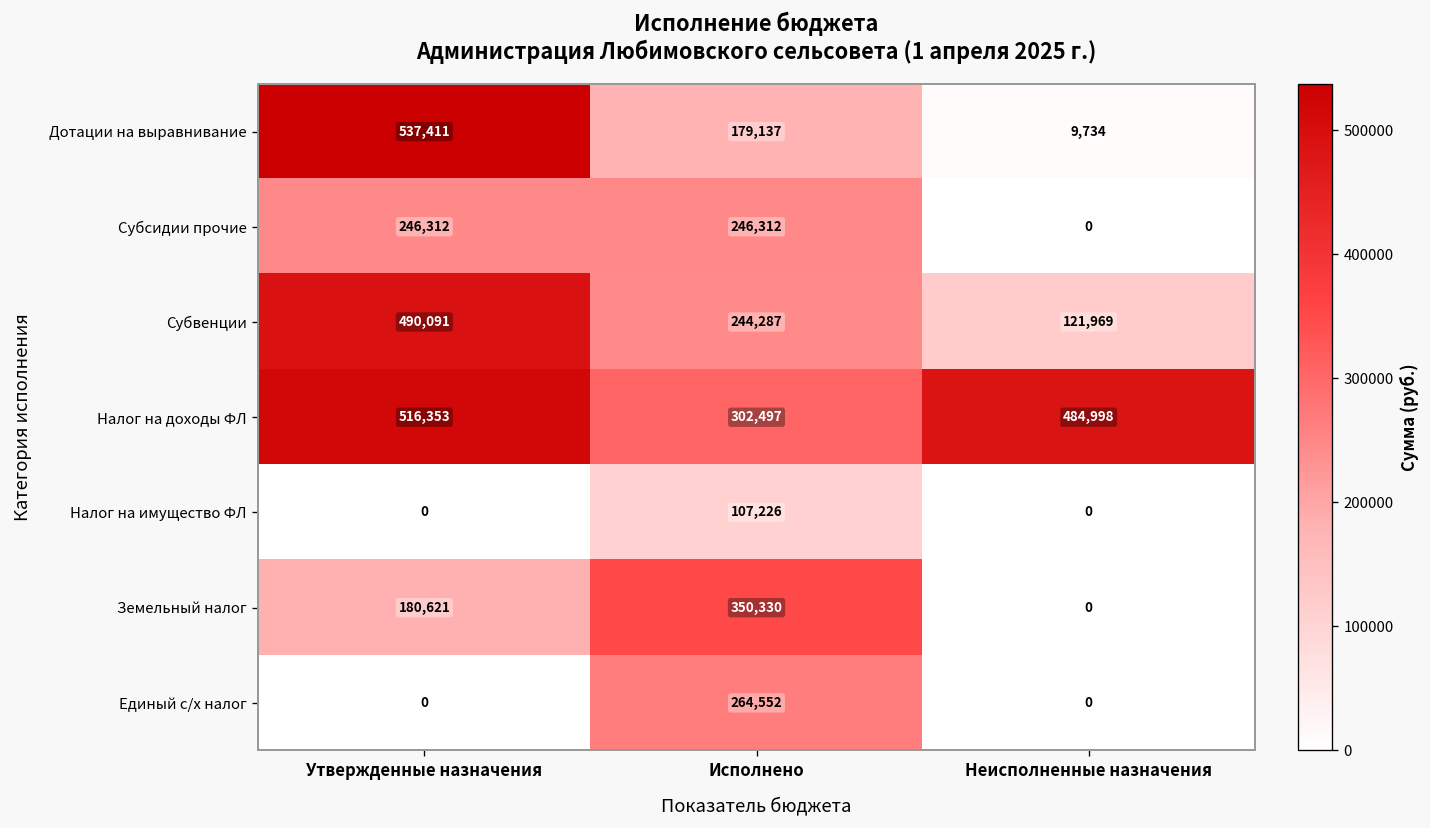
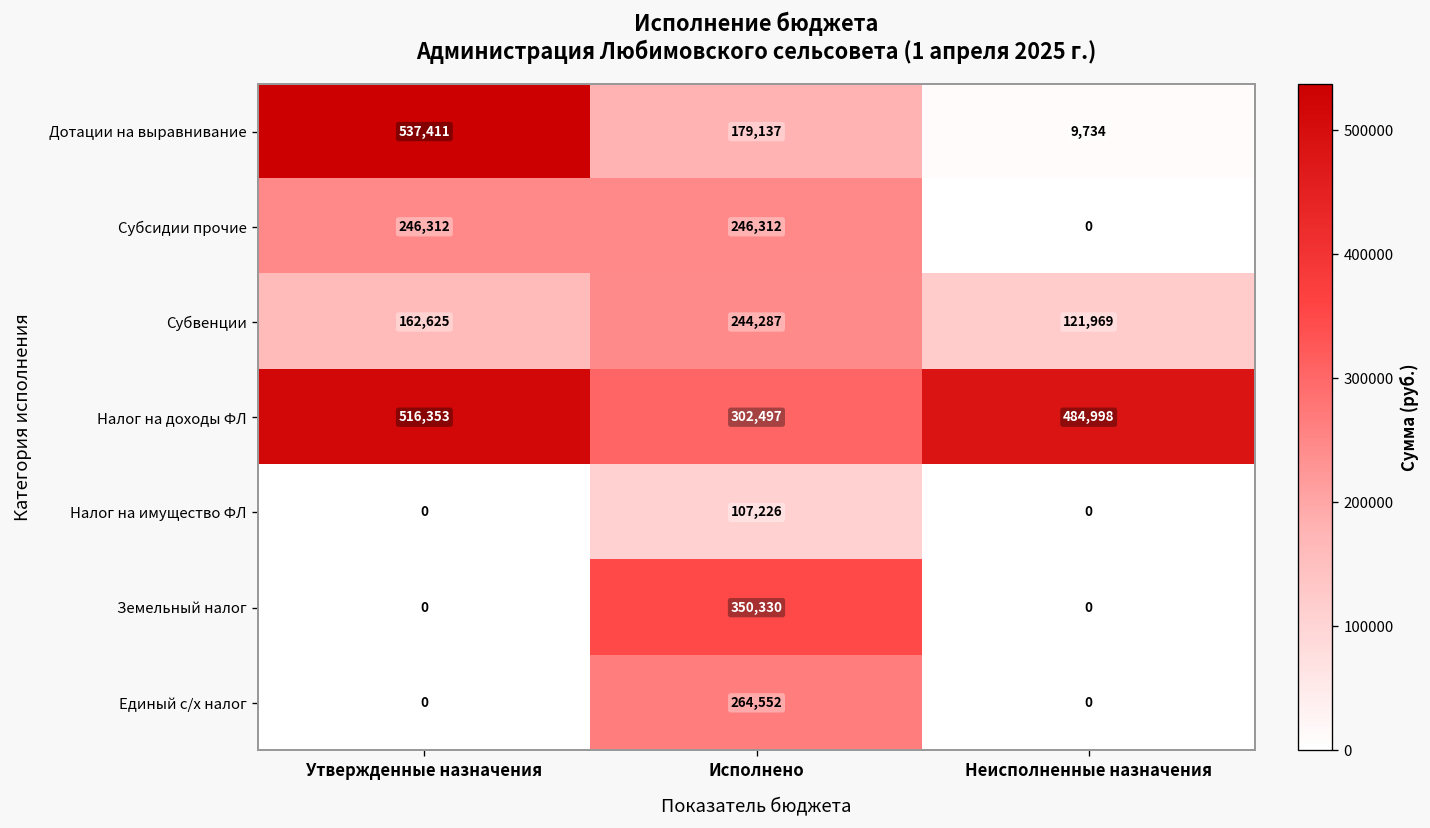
  {
    "Субвенции": {
-     "Утвержденные назначения": "490,091"
+     "Утвержденные назначения": "162,625"
    },
    "Земельный налог": {
-     "Утвержденные назначения": "180,621"
+     "Утвержденные назначения": "0"
    }
  }
